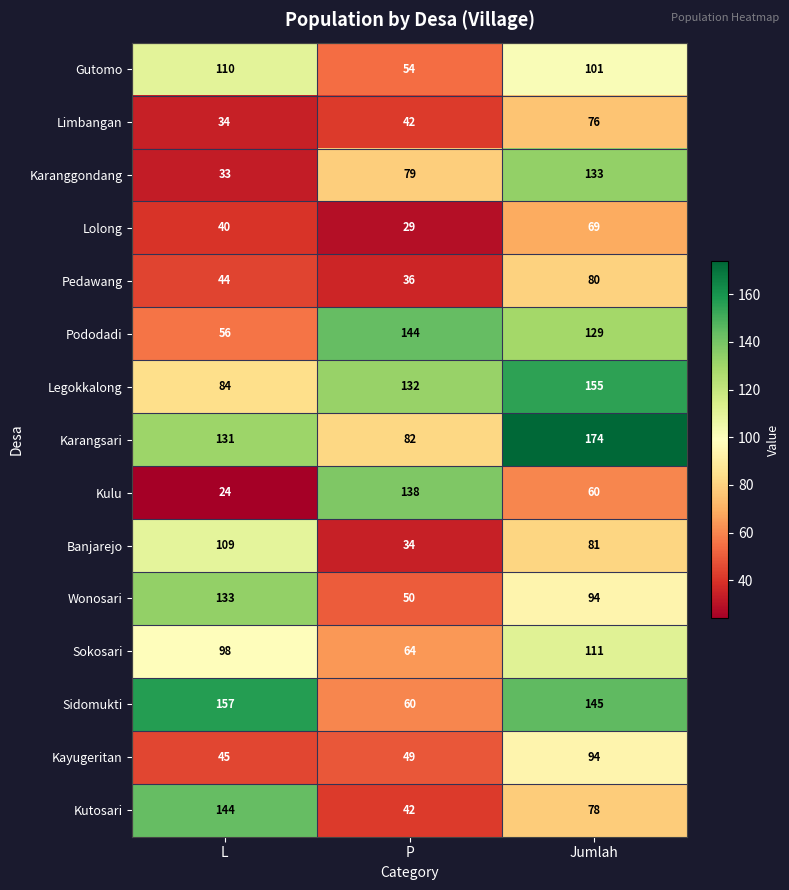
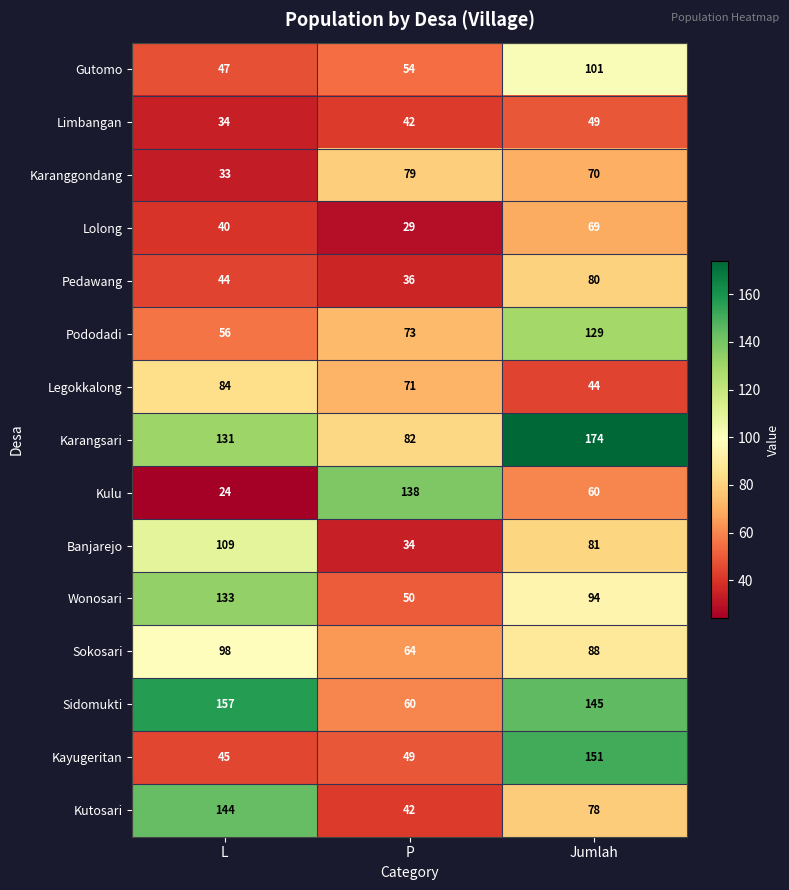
  {
    "Gutomo": {
-     "L": 110,
+     "L": 47,
      "P": 54,
      "Jumlah": 101
    },
    "Limbangan": {
      "L": 34,
      "P": 42,
-     "Jumlah": 76
+     "Jumlah": 49
    },
    "Karanggondang": {
      "L": 33,
      "P": 79,
-     "Jumlah": 133
+     "Jumlah": 70
    },
    "Lolong": {
      "L": 40,
      "P": 29,
      "Jumlah": 69
    },
    "Pedawang": {
      "L": 44,
      "P": 36,
      "Jumlah": 80
    },
    "Pododadi": {
      "L": 56,
-     "P": 144,
+     "P": 73,
      "Jumlah": 129
    },
    "Legokkalong": {
      "L": 84,
-     "P": 132,
-     "Jumlah": 155
+     "P": 71,
+     "Jumlah": 44
    },
    "Karangsari": {
      "L": 131,
      "P": 82,
      "Jumlah": 174
    },
    "Kulu": {
      "L": 24,
      "P": 138,
      "Jumlah": 60
    },
    "Banjarejo": {
      "L": 109,
      "P": 34,
      "Jumlah": 81
    },
    "Wonosari": {
      "L": 133,
      "P": 50,
      "Jumlah": 94
    },
    "Sokosari": {
      "L": 98,
      "P": 64,
-     "Jumlah": 111
+     "Jumlah": 88
    },
    "Sidomukti": {
      "L": 157,
      "P": 60,
      "Jumlah": 145
    },
    "Kayugeritan": {
      "L": 45,
      "P": 49,
-     "Jumlah": 94
+     "Jumlah": 151
    },
    "Kutosari": {
      "L": 144,
      "P": 42,
      "Jumlah": 78
    }
  }
